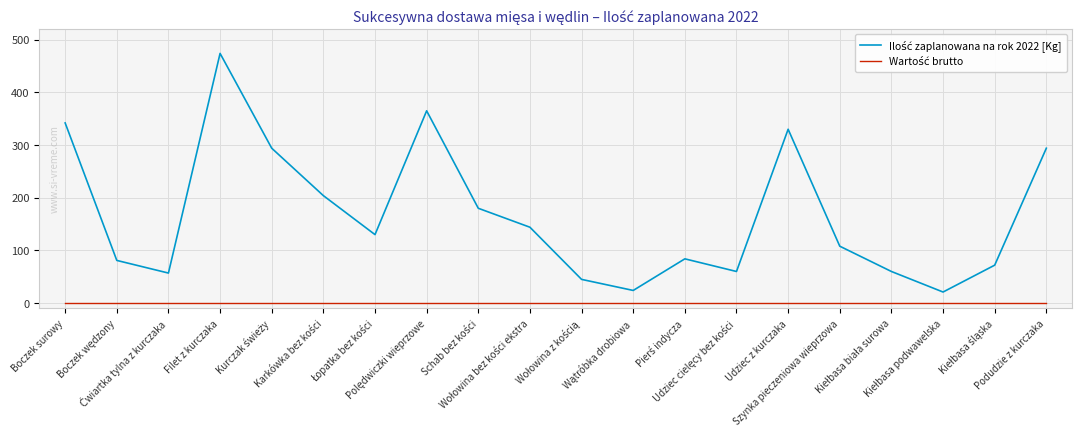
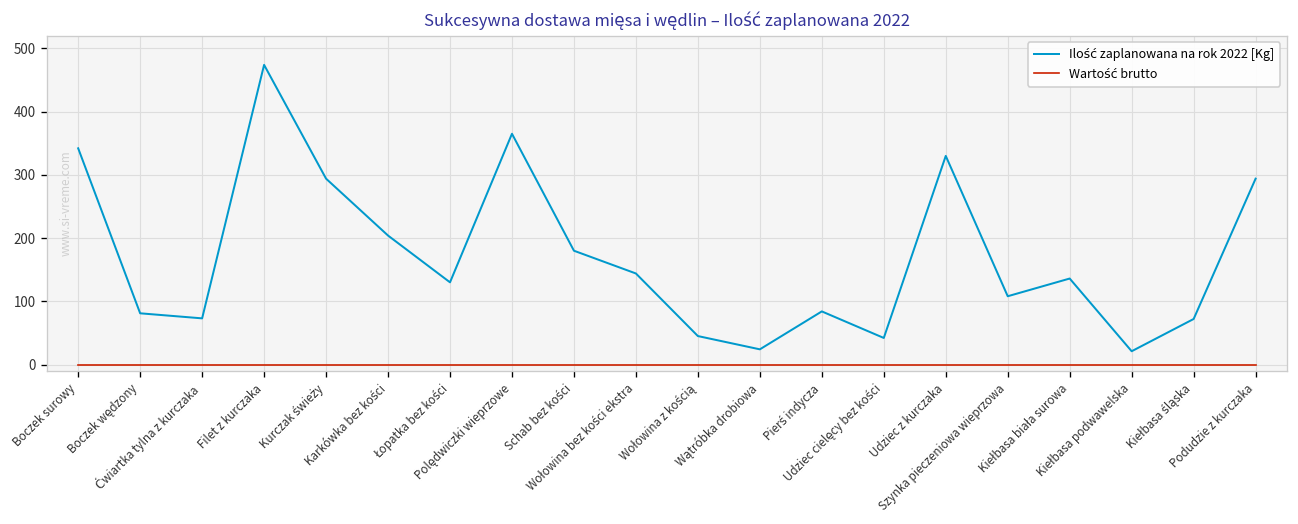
  {
    "Ilość zaplanowana na rok 2022 [Kg]": {
      "Boczek surowy": 340,
      "Boczek wędzony": 80,
-     "Ćwiartka tylna z kurczaka": 60,
+     "Ćwiartka tylna z kurczaka": 70,
      "Filet z kurczaka": 470,
      "Kurczak świeży": 290,
      "Karkówka bez kości": 200,
      "Łopatka bez kości": 130,
      "Polędwiczki wieprzowe": 370,
      "Schab bez kości": 180,
      "Wołowina bez kości ekstra": 140,
      "Wołowina z kością": 50,
      "Wątróbka drobiowa": 20,
      "Pierś indycza": 80,
-     "Udziec cielęcy bez kości": 60,
+     "Udziec cielęcy bez kości": 40,
      "Udziec z kurczaka": 330,
      "Szynka pieczeniowa wieprzowa": 110,
-     "Kiełbasa biała surowa": 60,
+     "Kiełbasa biała surowa": 140,
      "Kiełbasa podwawelska": 20,
      "Kiełbasa śląska": 70,
      "Podudzie z kurczaka": 290
    },
    "Wartość brutto": {
      "Boczek surowy": 0,
      "Boczek wędzony": 0,
      "Ćwiartka tylna z kurczaka": 0,
      "Filet z kurczaka": 0,
      "Kurczak świeży": 0,
      "Karkówka bez kości": 0,
      "Łopatka bez kości": 0,
      "Polędwiczki wieprzowe": 0,
      "Schab bez kości": 0,
      "Wołowina bez kości ekstra": 0,
      "Wołowina z kością": 0,
      "Wątróbka drobiowa": 0,
      "Pierś indycza": 0,
      "Udziec cielęcy bez kości": 0,
      "Udziec z kurczaka": 0,
      "Szynka pieczeniowa wieprzowa": 0,
      "Kiełbasa biała surowa": 0,
      "Kiełbasa podwawelska": 0,
      "Kiełbasa śląska": 0,
      "Podudzie z kurczaka": 0
    }
  }
